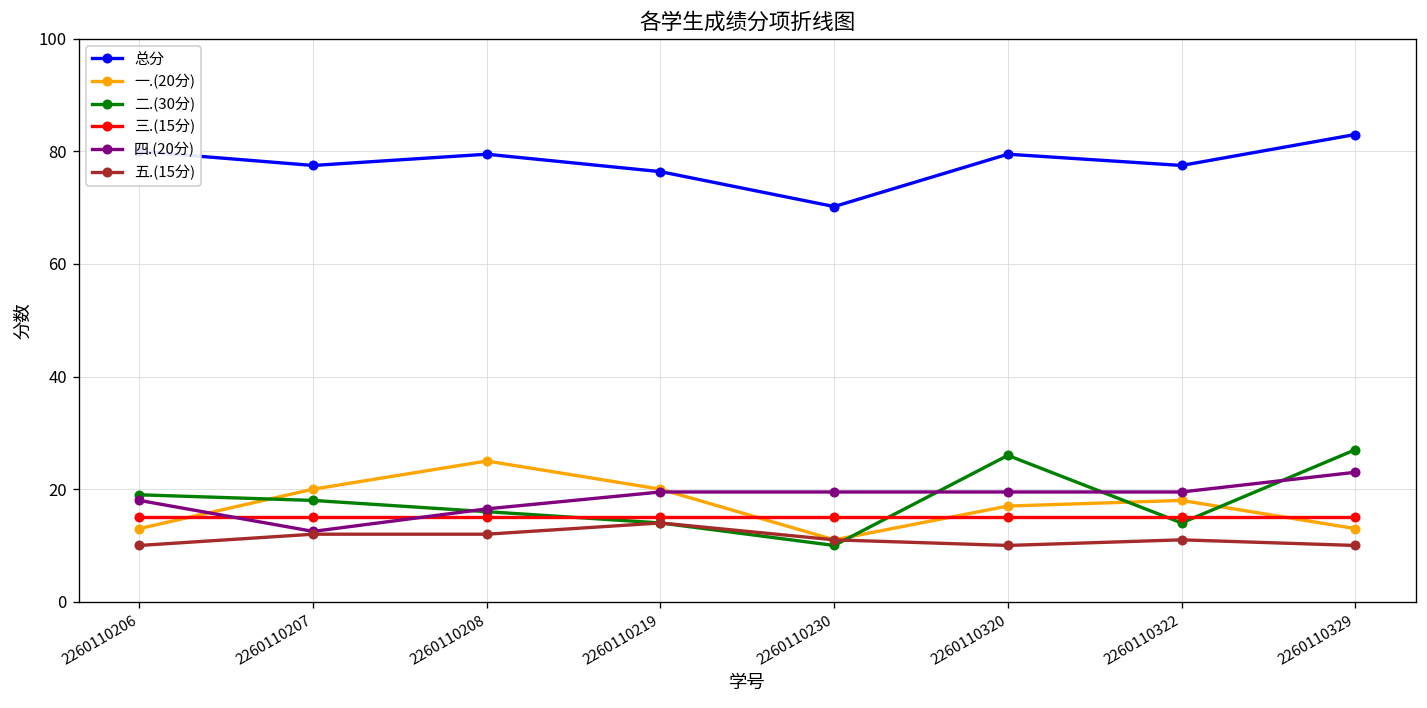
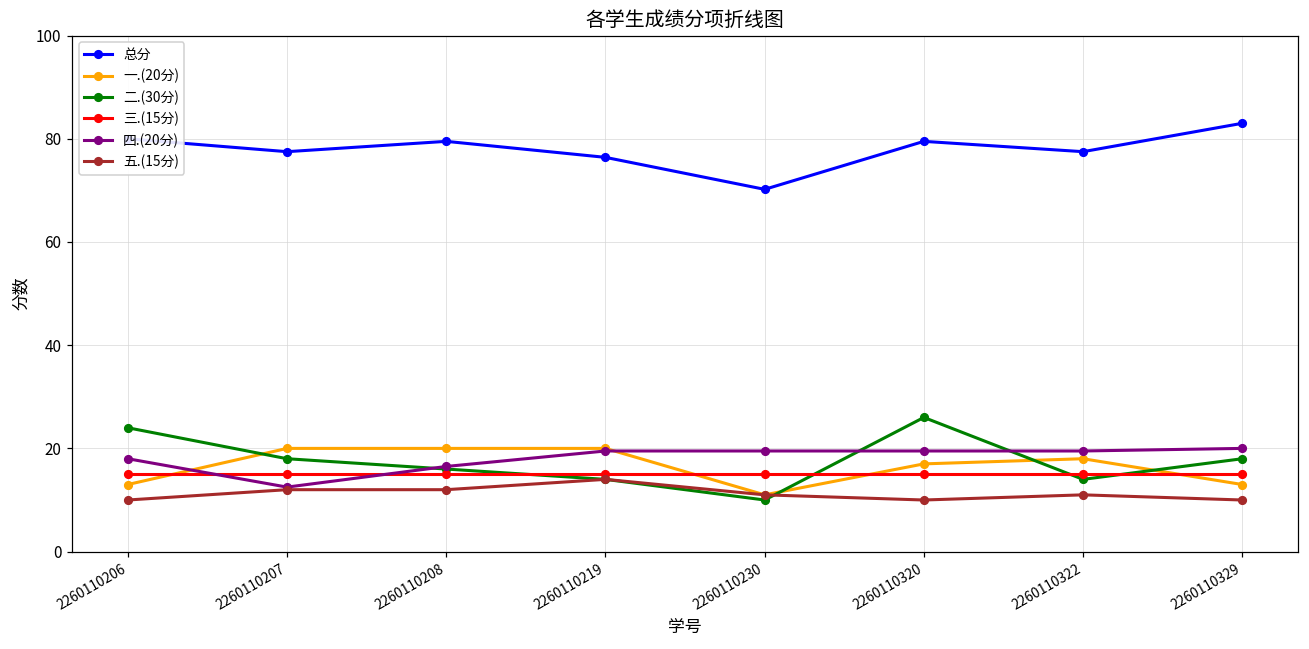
  {
    "总分": {
      "2260110207": 78,
      "2260110208": 80,
      "2260110219": 76,
      "2260110230": 70,
      "2260110320": 80,
      "2260110322": 78,
      "2260110329": 83
    },
    "一.(20分)": {
      "2260110206": 13,
      "2260110207": 20,
-     "2260110208": 25,
+     "2260110208": 20,
      "2260110320": 17,
      "2260110322": 18,
      "2260110329": 13
    },
    "二.(30分)": {
-     "2260110206": 19,
+     "2260110206": 24,
      "2260110207": 18,
      "2260110230": 10,
      "2260110320": 26,
      "2260110322": 14,
-     "2260110329": 27
+     "2260110329": 18
    },
    "三.(15分)": {
      "2260110206": 15,
      "2260110207": 15,
      "2260110208": 15,
      "2260110219": 15,
      "2260110230": 15,
      "2260110320": 15,
      "2260110322": 15,
      "2260110329": 15
    },
    "四.(20分)": {
      "2260110206": 18,
      "2260110230": 20,
      "2260110320": 20,
      "2260110322": 20,
-     "2260110329": 23
+     "2260110329": 20
    },
    "五.(15分)": {
      "2260110206": 10,
      "2260110208": 12,
      "2260110320": 10,
      "2260110322": 11,
      "2260110329": 10
    }
  }
